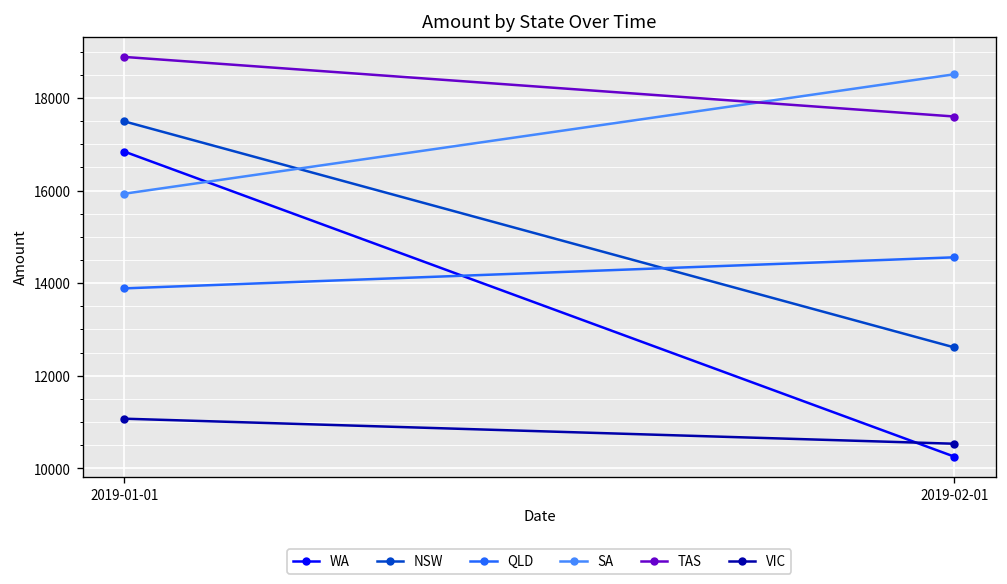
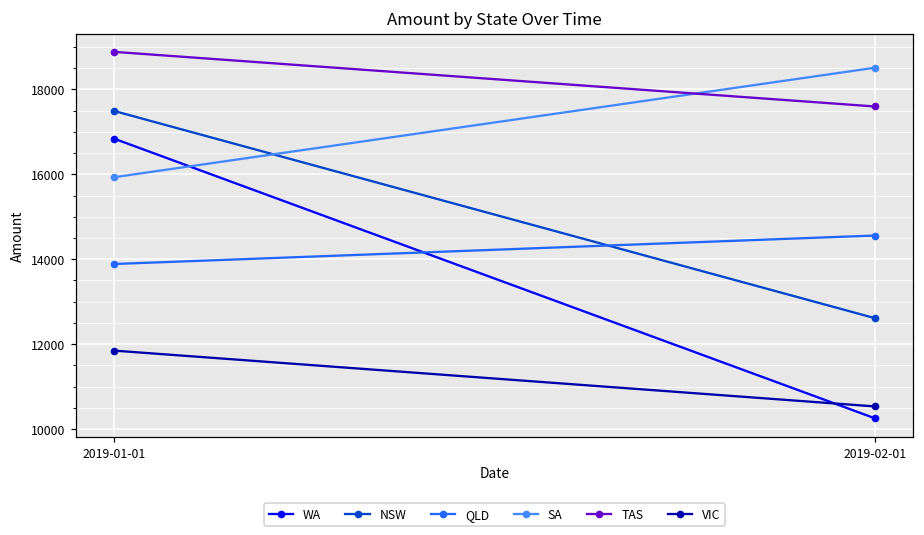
  {
    "WA": {
      "2019-01-01": 16800,
      "2019-02-01": 10300
    },
    "NSW": {
      "2019-01-01": 17500,
      "2019-02-01": 12600
    },
    "TAS": {
      "2019-01-01": 18900,
      "2019-02-01": 17600
    },
    "VIC": {
-     "2019-01-01": 11100,
+     "2019-01-01": 11800,
      "2019-02-01": 10500
    }
  }
